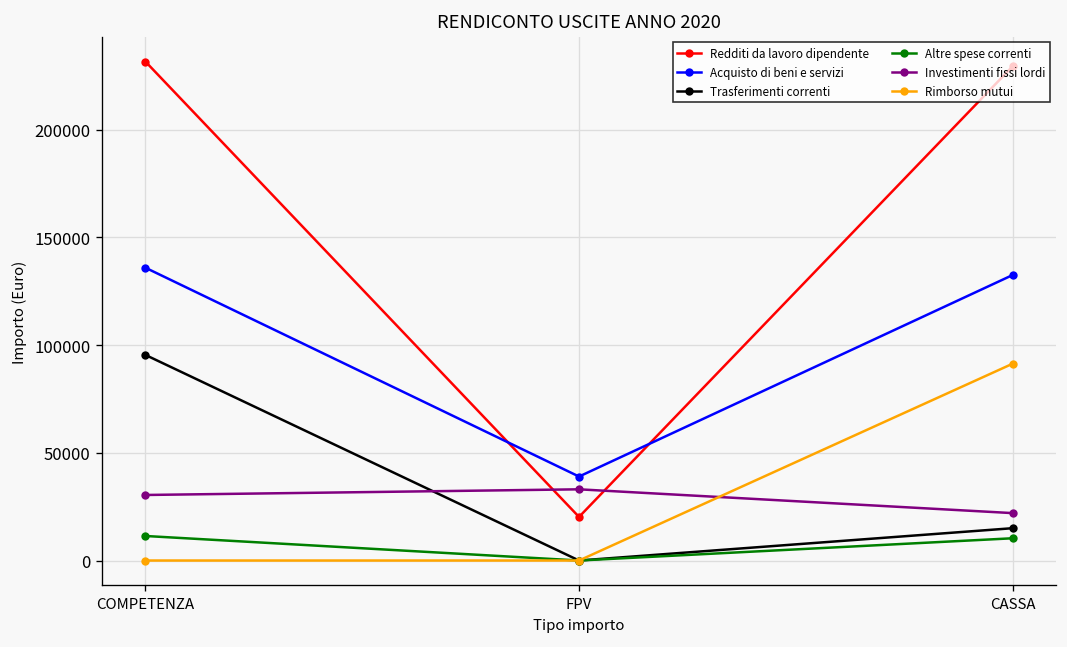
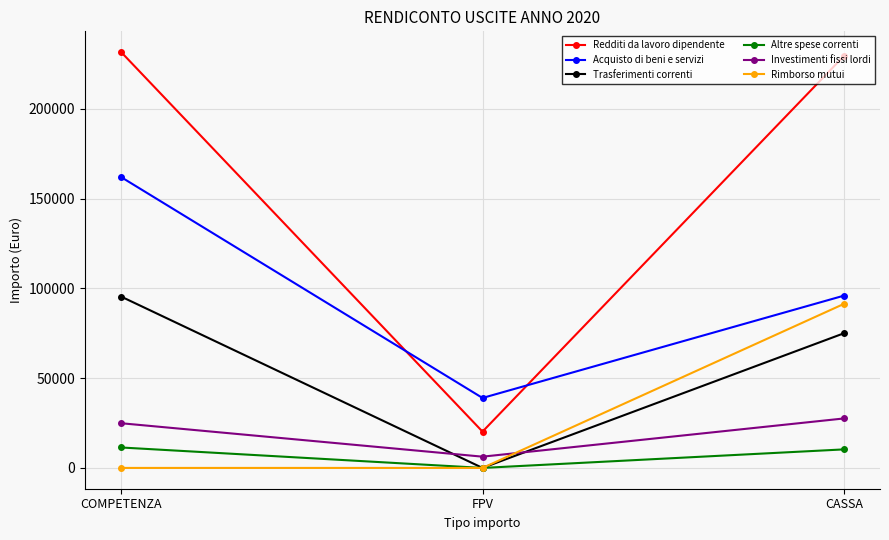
  {
    "Redditi da lavoro dipendente": {
      "COMPETENZA": 232000,
      "FPV": 20000
    },
    "Acquisto di beni e servizi": {
-     "COMPETENZA": 136000,
+     "COMPETENZA": 162000,
      "FPV": 39000,
-     "CASSA": 132000
+     "CASSA": 96000
    },
    "Trasferimenti correnti": {
      "COMPETENZA": 95000,
-     "CASSA": 15000
+     "CASSA": 75000
    },
    "Altre spese correnti": {
      "COMPETENZA": 11000,
      "CASSA": 10000
    },
    "Investimenti fissi lordi": {
-     "COMPETENZA": 30000,
-     "FPV": 33000,
-     "CASSA": 22000
+     "COMPETENZA": 25000,
+     "FPV": 6000,
+     "CASSA": 28000
    },
    "Rimborso mutui": {
      "COMPETENZA": 0,
      "CASSA": 91000
    }
  }
